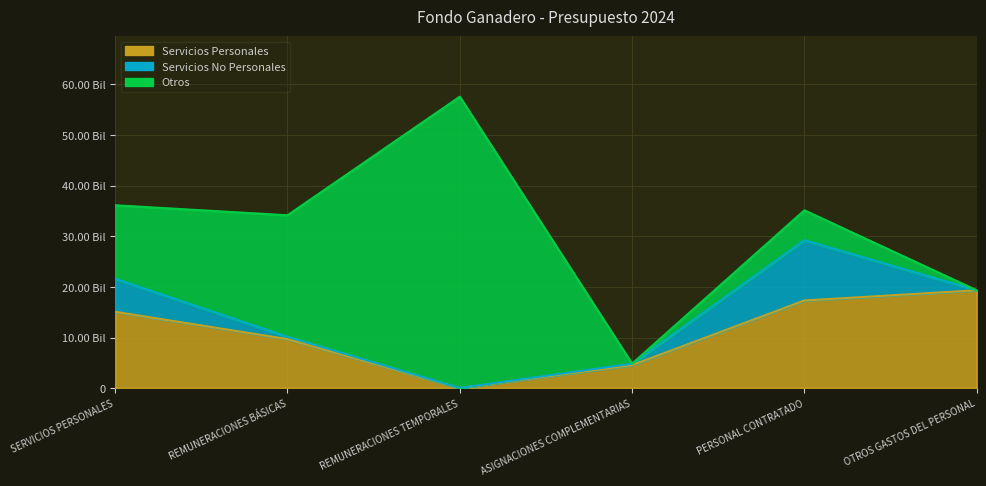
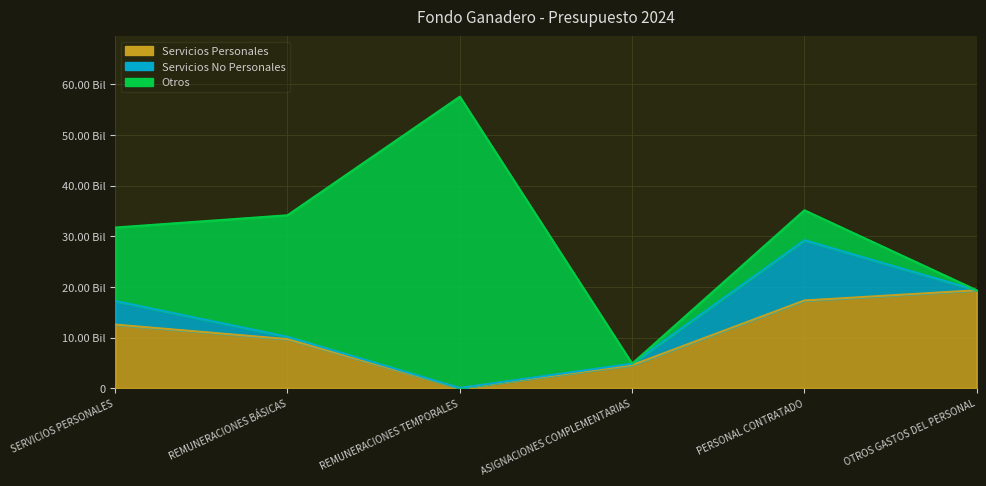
  {
    "Servicios Personales": {
-     "SERVICIOS PERSONALES": "15 Bil",
+     "SERVICIOS PERSONALES": "13 Bil",
      "PERSONAL CONTRATADO": "17 Bil"
    },
    "Servicios No Personales": {
-     "SERVICIOS PERSONALES": "7 Bil",
+     "SERVICIOS PERSONALES": "5 Bil",
      "PERSONAL CONTRATADO": "12 Bil"
    },
    "Otros": {
      "SERVICIOS PERSONALES": "14 Bil",
      "REMUNERACIONES BÁSICAS": "24 Bil",
      "REMUNERACIONES TEMPORALES": "57 Bil",
      "PERSONAL CONTRATADO": "6 Bil"
    }
  }
